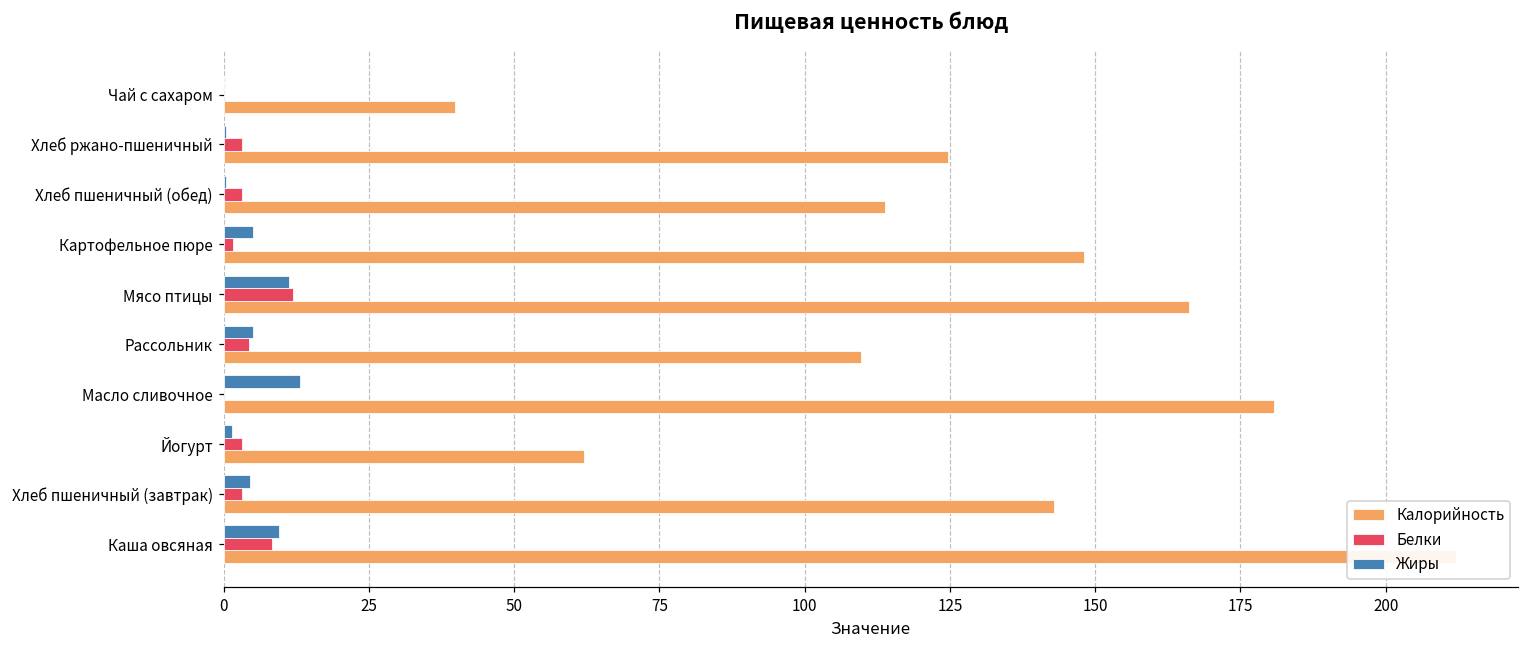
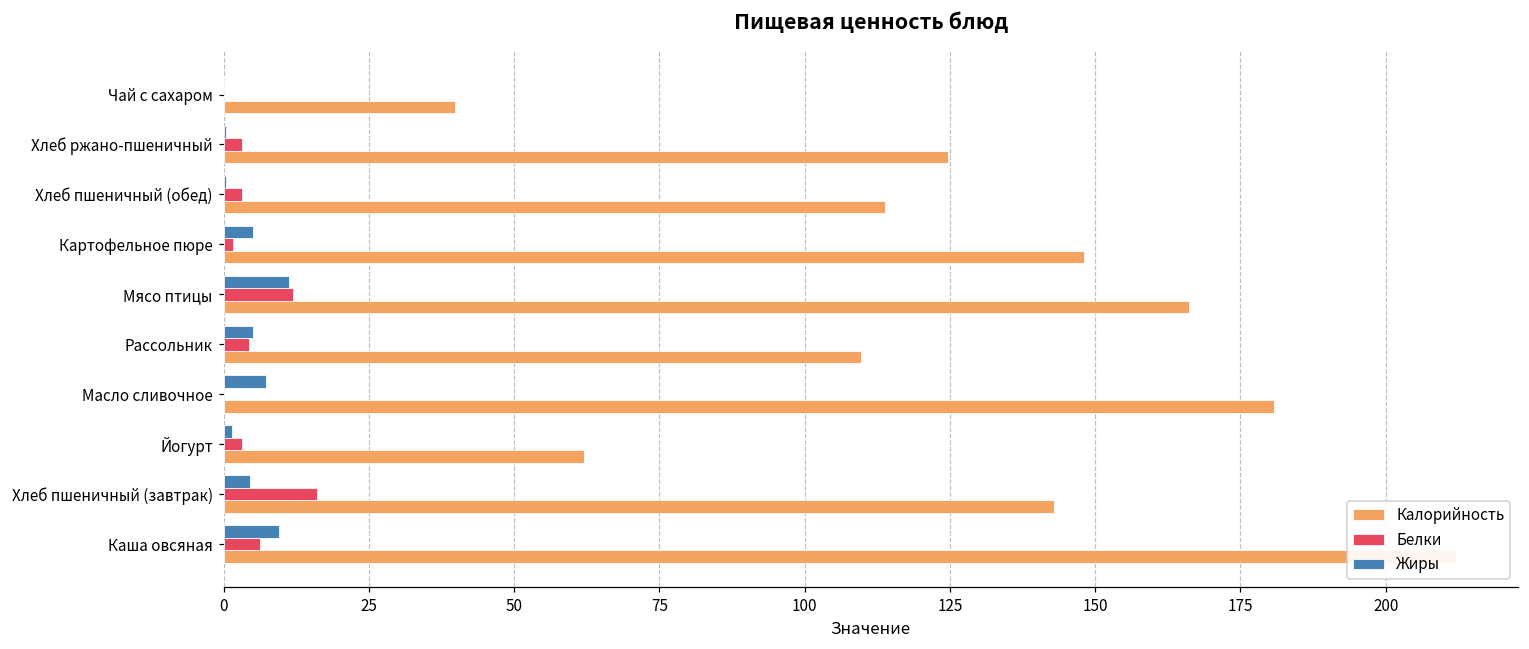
  {
    "Калорийность": {
      "Чай с сахаром": 40,
      "Хлеб ржано-пшеничный": 125,
      "Хлеб пшеничный (обед)": 114,
      "Картофельное пюре": 148,
      "Мясо птицы": 166,
      "Рассольник": 110,
      "Масло сливочное": 181,
      "Йогурт": 62,
      "Хлеб пшеничный (завтрак)": 143
    },
    "Белки": {
      "Чай с сахаром": 0,
      "Хлеб ржано-пшеничный": 3,
      "Хлеб пшеничный (обед)": 3,
      "Картофельное пюре": 2,
      "Мясо птицы": 12,
      "Рассольник": 4,
      "Йогурт": 3,
-     "Хлеб пшеничный (завтрак)": 3,
-     "Каша овсяная": 8
+     "Хлеб пшеничный (завтрак)": 16,
+     "Каша овсяная": 6
    },
    "Жиры": {
      "Чай с сахаром": 0,
      "Картофельное пюре": 5,
      "Мясо птицы": 11,
      "Рассольник": 5,
-     "Масло сливочное": 13,
+     "Масло сливочное": 7,
      "Йогурт": 1,
      "Хлеб пшеничный (завтрак)": 5,
      "Каша овсяная": 10
    }
  }
